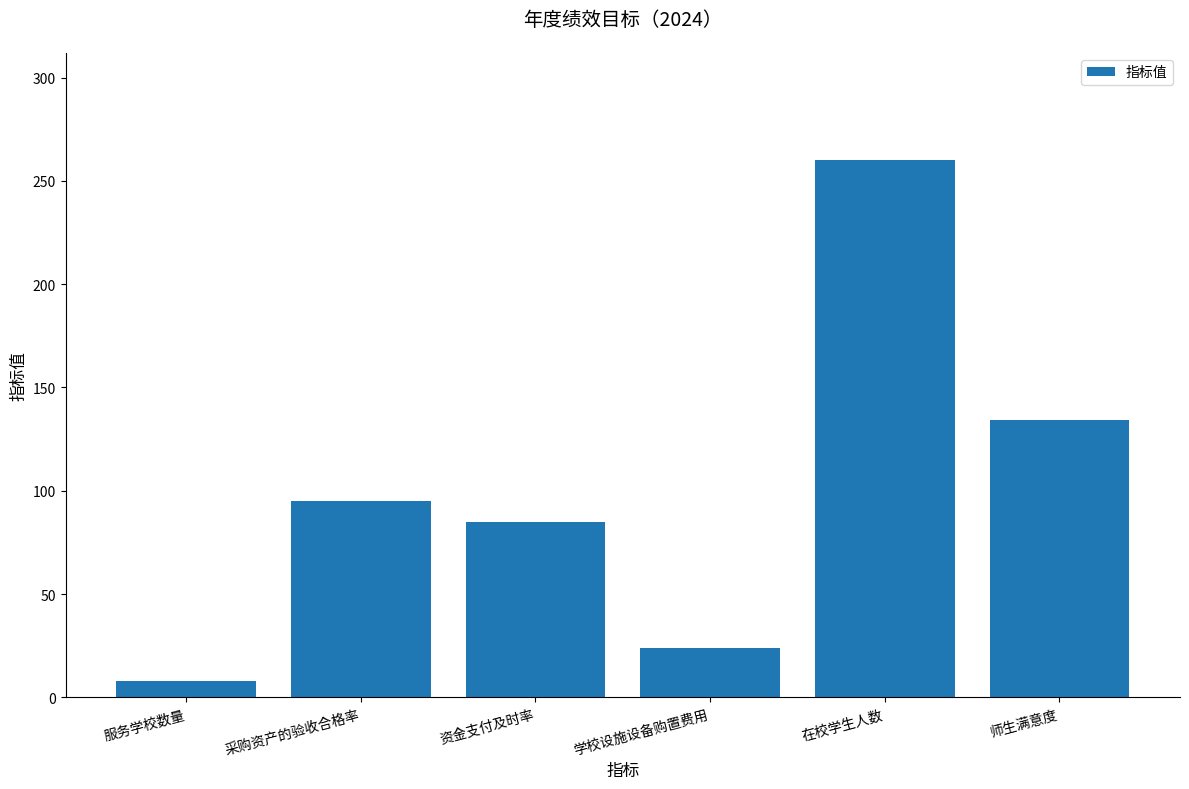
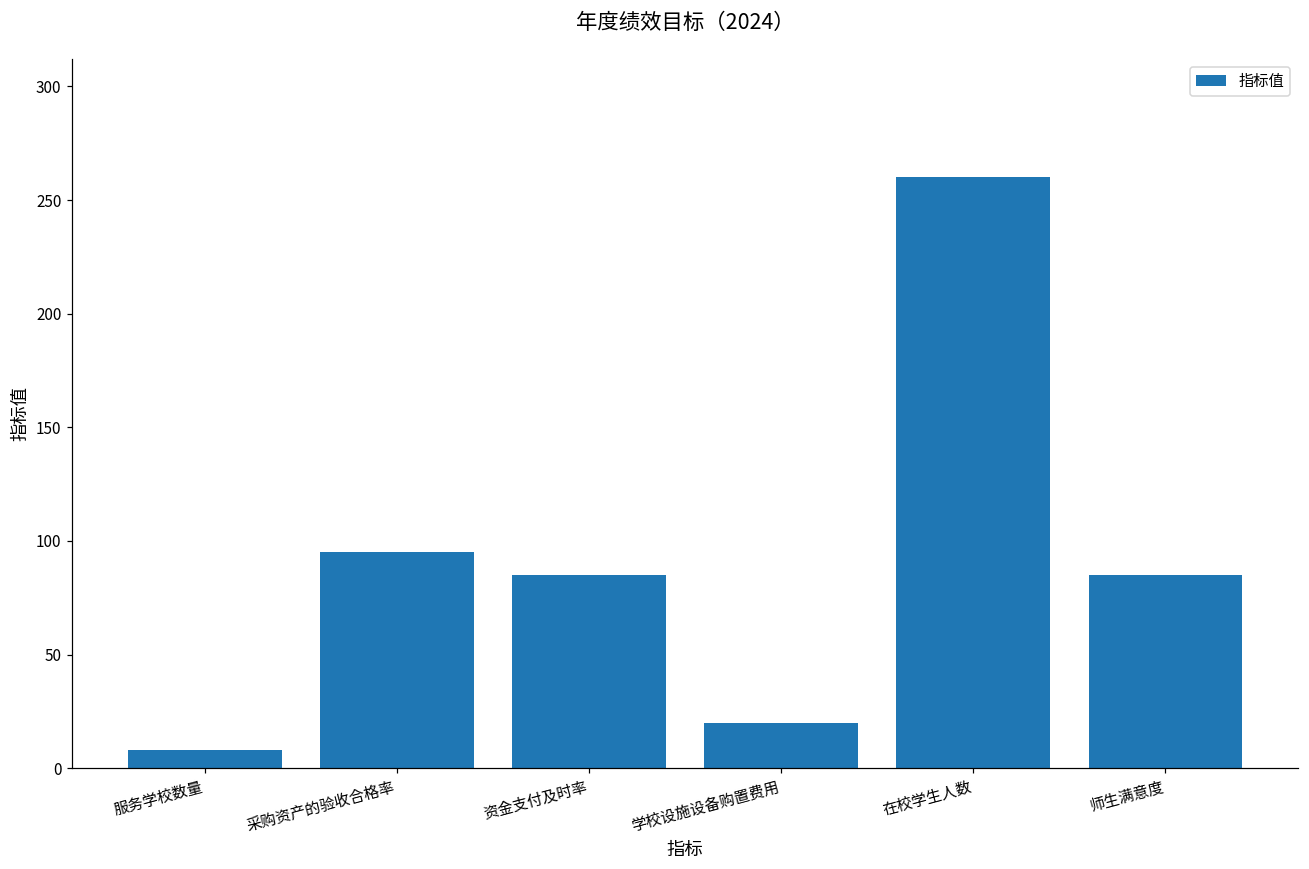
  {
    "服务学校数量": 8,
    "采购资产的验收合格率": 95,
    "资金支付及时率": 85,
-   "学校设施设备购置费用": 24,
+   "学校设施设备购置费用": 20,
    "在校学生人数": 260,
-   "师生满意度": 134
+   "师生满意度": 85
  }
